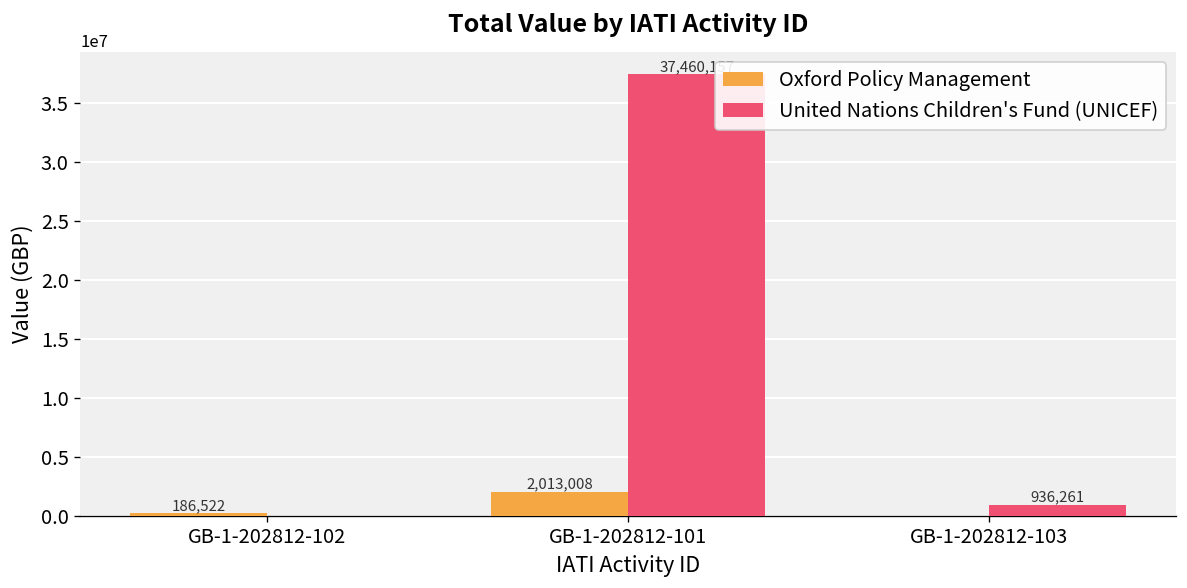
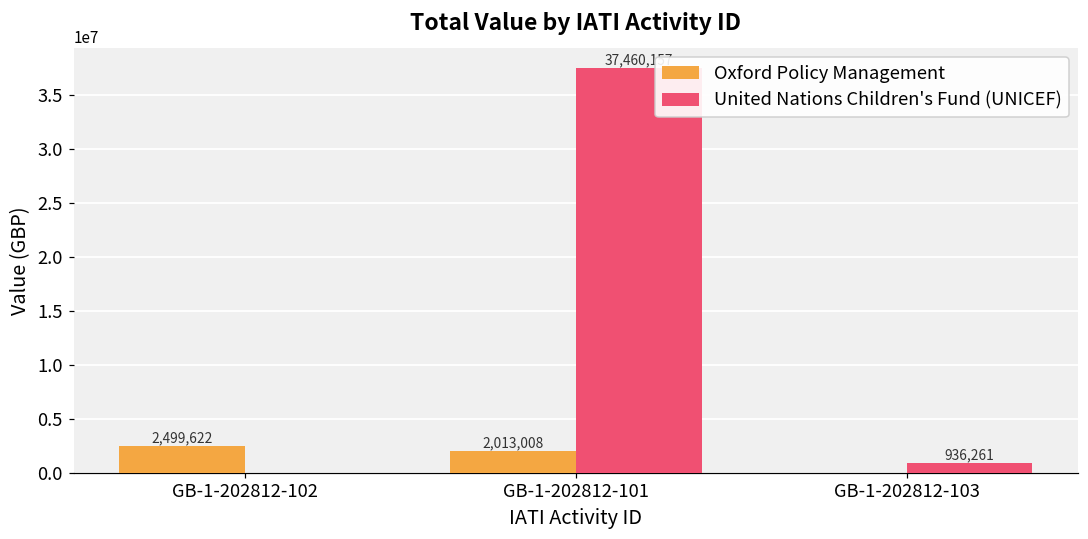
  {
    "Oxford Policy Management": {
-     "GB-1-202812-102": "186,522",
+     "GB-1-202812-102": "2,499,622",
      "GB-1-202812-101": "2,013,008"
    },
    "United Nations Children's Fund (UNICEF)": {
      "GB-1-202812-103": "936,261"
    }
  }
